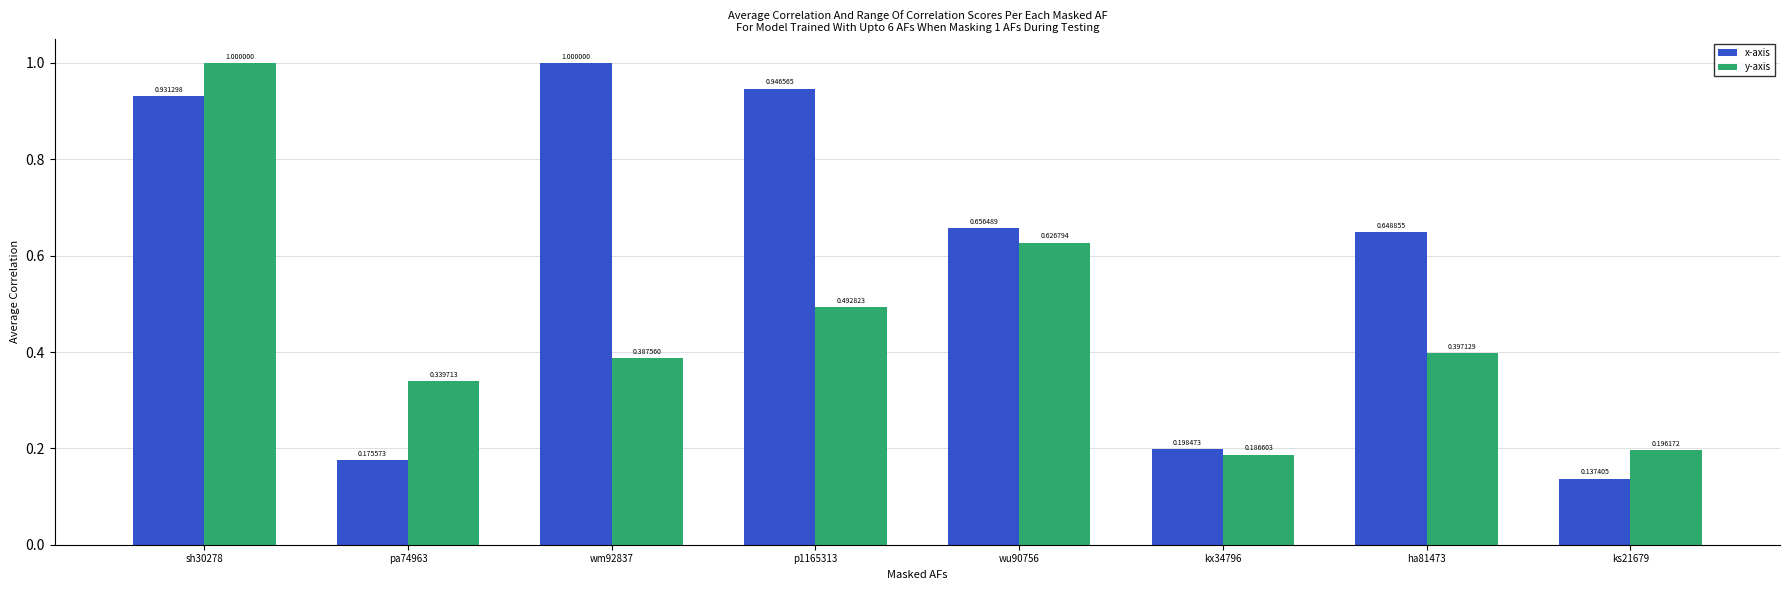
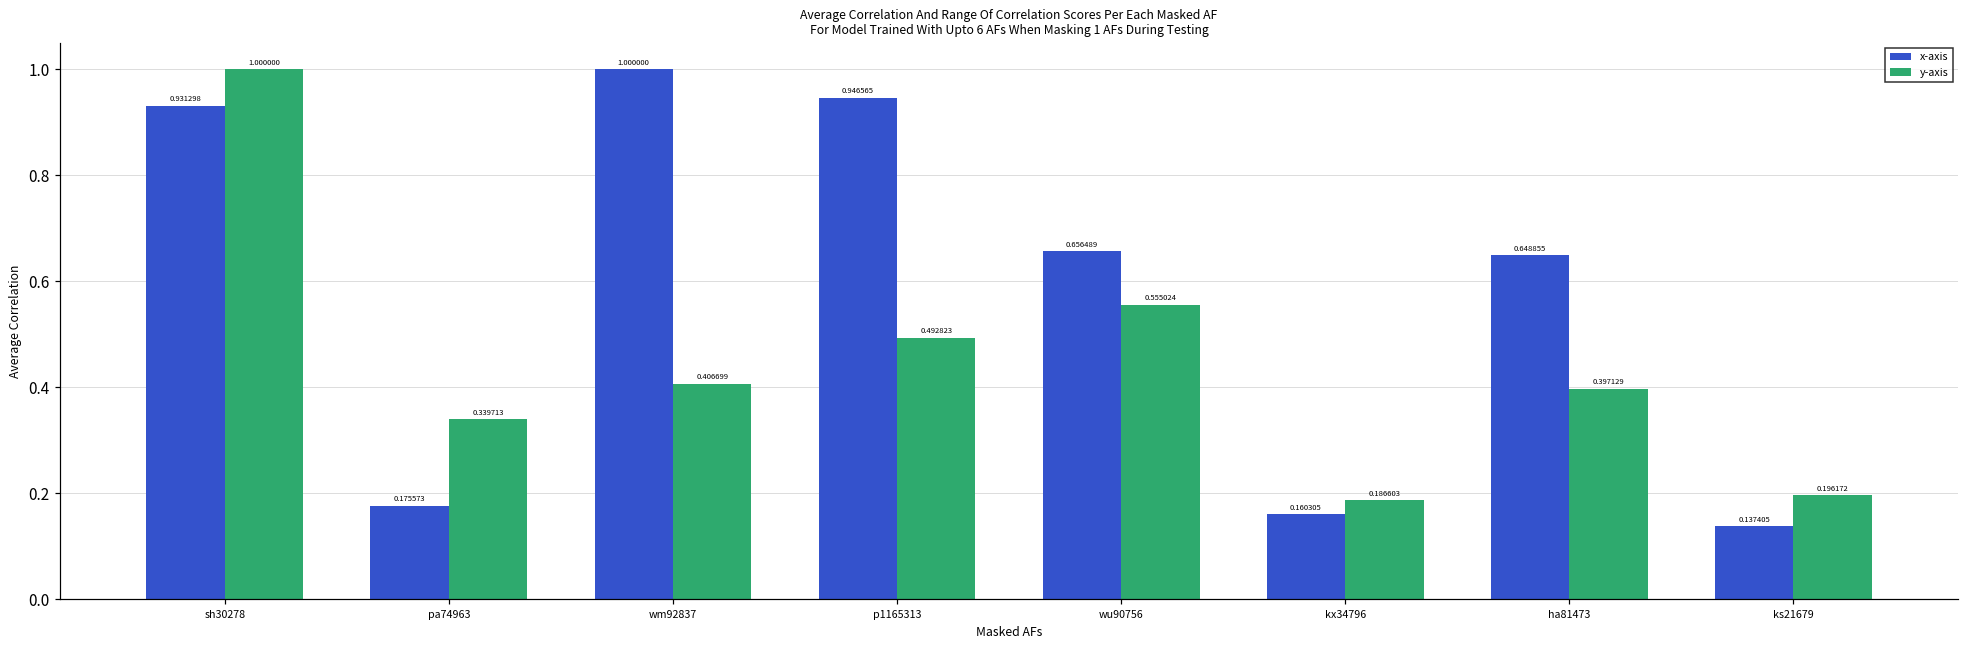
  {
    "x-axis": {
      "sh30278": 0.931298,
      "pa74963": 0.175573,
      "wm92837": 1.000000,
      "p1165313": 0.946565,
      "wu90756": 0.656489,
-     "kx34796": 0.198473,
+     "kx34796": 0.160305,
      "ha81473": 0.648855,
      "ks21679": 0.137405
    },
    "y-axis": {
      "sh30278": 1.000000,
      "pa74963": 0.339713,
-     "wm92837": 0.387560,
+     "wm92837": 0.406699,
      "p1165313": 0.492823,
-     "wu90756": 0.626794,
+     "wu90756": 0.555024,
      "kx34796": 0.186603,
      "ha81473": 0.397129,
      "ks21679": 0.196172
    }
  }
